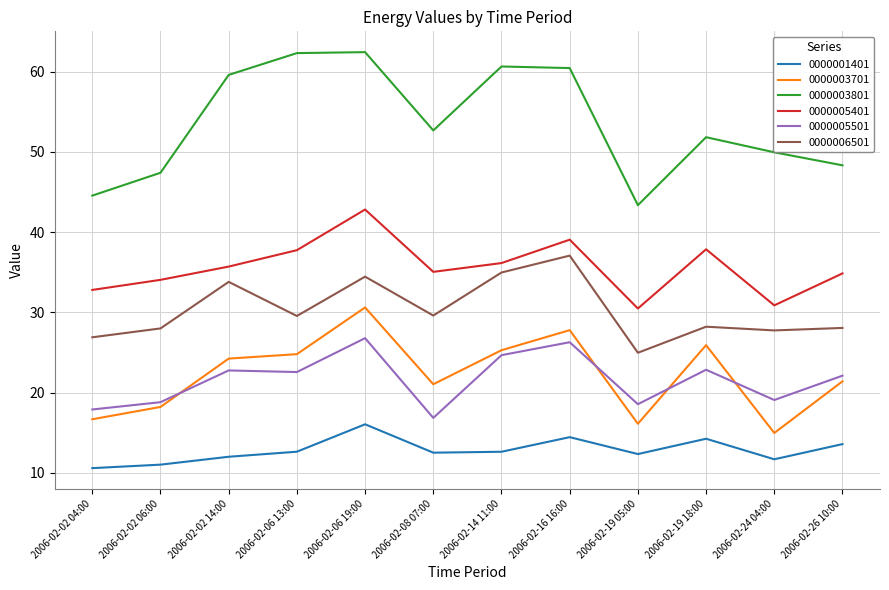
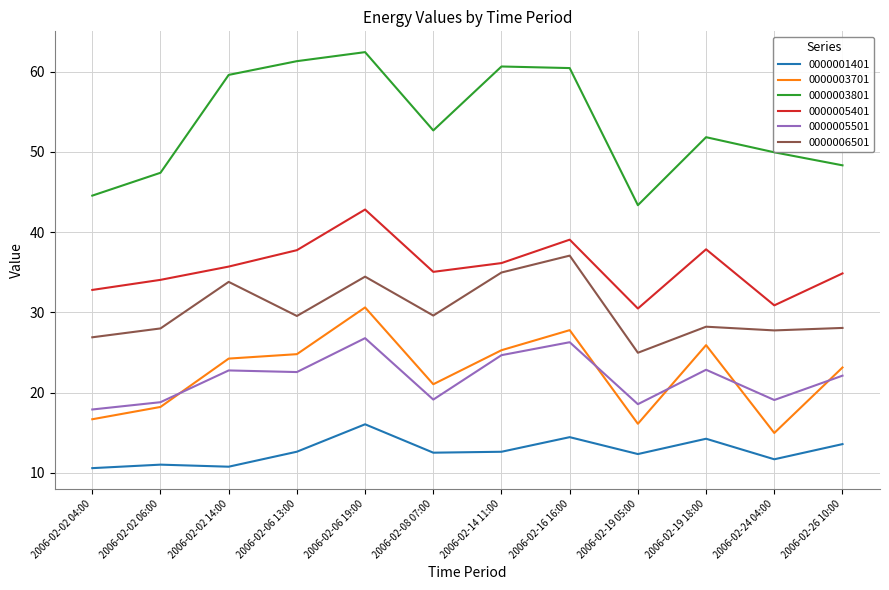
  {
    "0000001401": {
      "2006-02-02 04:00": 11,
      "2006-02-02 06:00": 11,
-     "2006-02-02 14:00": 12,
+     "2006-02-02 14:00": 11,
      "2006-02-06 13:00": 13,
      "2006-02-06 19:00": 16,
      "2006-02-08 07:00": 13,
      "2006-02-14 11:00": 13,
      "2006-02-16 16:00": 14,
      "2006-02-19 05:00": 12,
      "2006-02-19 18:00": 14,
      "2006-02-24 04:00": 12,
      "2006-02-26 10:00": 14
    },
    "0000003701": {
      "2006-02-02 04:00": 17,
      "2006-02-02 06:00": 18,
      "2006-02-02 14:00": 24,
      "2006-02-06 13:00": 25,
      "2006-02-06 19:00": 31,
      "2006-02-08 07:00": 21,
      "2006-02-14 11:00": 25,
      "2006-02-16 16:00": 28,
      "2006-02-19 05:00": 16,
      "2006-02-19 18:00": 26,
      "2006-02-24 04:00": 15,
-     "2006-02-26 10:00": 21
+     "2006-02-26 10:00": 23
    },
    "0000003801": {
      "2006-02-02 04:00": 45,
      "2006-02-02 06:00": 47,
      "2006-02-02 14:00": 60,
-     "2006-02-06 13:00": 62,
+     "2006-02-06 13:00": 61,
      "2006-02-06 19:00": 62,
      "2006-02-08 07:00": 53,
      "2006-02-14 11:00": 61,
      "2006-02-16 16:00": 60,
      "2006-02-19 05:00": 43,
      "2006-02-19 18:00": 52,
      "2006-02-24 04:00": 50,
      "2006-02-26 10:00": 48
    },
    "0000005401": {
      "2006-02-02 04:00": 33,
      "2006-02-02 06:00": 34,
      "2006-02-02 14:00": 36,
      "2006-02-06 13:00": 38,
      "2006-02-06 19:00": 43,
      "2006-02-08 07:00": 35,
      "2006-02-14 11:00": 36,
      "2006-02-16 16:00": 39,
      "2006-02-19 05:00": 30,
      "2006-02-19 18:00": 38,
      "2006-02-24 04:00": 31,
      "2006-02-26 10:00": 35
    },
    "0000005501": {
      "2006-02-02 04:00": 18,
      "2006-02-02 06:00": 19,
      "2006-02-02 14:00": 23,
      "2006-02-06 13:00": 23,
      "2006-02-06 19:00": 27,
-     "2006-02-08 07:00": 17,
+     "2006-02-08 07:00": 19,
      "2006-02-14 11:00": 25,
      "2006-02-16 16:00": 26,
      "2006-02-19 05:00": 19,
      "2006-02-19 18:00": 23,
      "2006-02-24 04:00": 19,
      "2006-02-26 10:00": 22
    },
    "0000006501": {
      "2006-02-02 04:00": 27,
      "2006-02-02 06:00": 28,
      "2006-02-02 14:00": 34,
      "2006-02-06 13:00": 30,
      "2006-02-06 19:00": 34,
      "2006-02-08 07:00": 30,
      "2006-02-14 11:00": 35,
      "2006-02-16 16:00": 37,
      "2006-02-19 05:00": 25,
      "2006-02-19 18:00": 28,
      "2006-02-24 04:00": 28,
      "2006-02-26 10:00": 28
    }
  }
